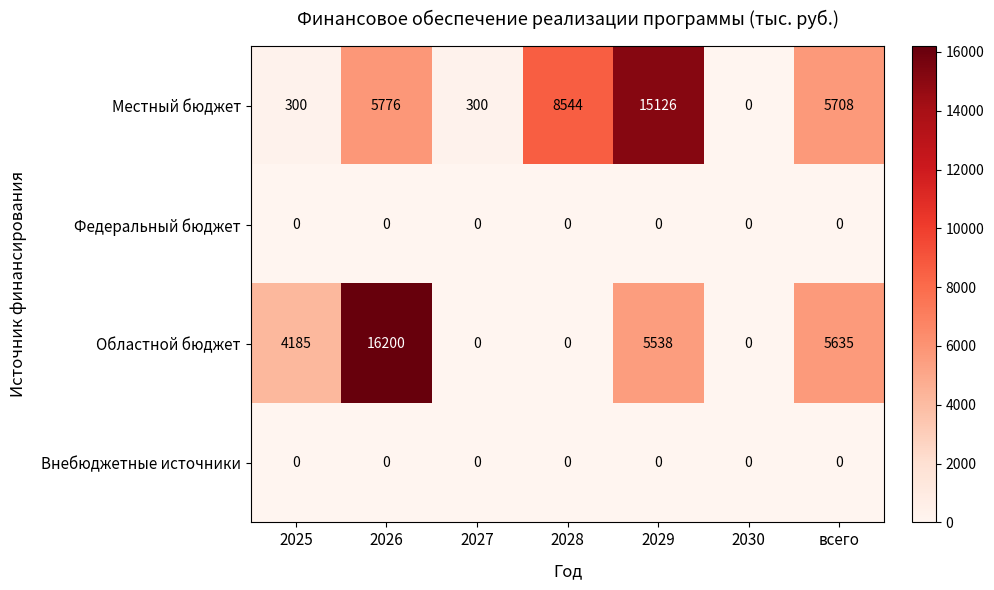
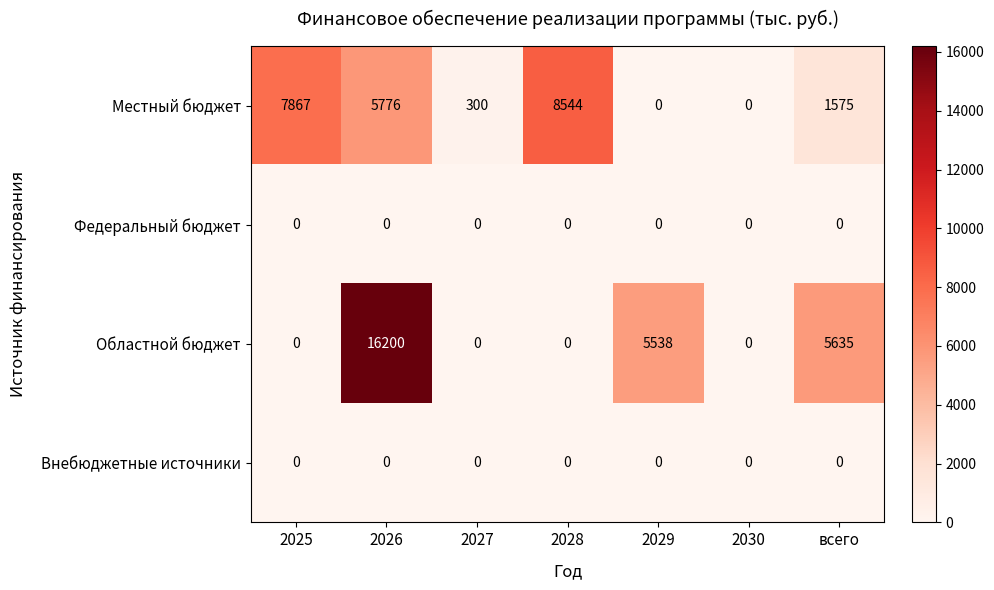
  {
    "Местный бюджет": {
-     "2025": 300,
+     "2025": 7867,
      "2026": 5776,
      "2027": 300,
      "2028": 8544,
-     "2029": 15126,
+     "2029": 0,
      "2030": 0,
-     "всего": 5708
+     "всего": 1575
    },
    "Федеральный бюджет": {
      "2025": 0,
      "2026": 0,
      "2027": 0,
      "2028": 0,
      "2029": 0,
      "2030": 0,
      "всего": 0
    },
    "Областной бюджет": {
-     "2025": 4185,
+     "2025": 0,
      "2026": 16200,
      "2027": 0,
      "2028": 0,
      "2029": 5538,
      "2030": 0,
      "всего": 5635
    },
    "Внебюджетные источники": {
      "2025": 0,
      "2026": 0,
      "2027": 0,
      "2028": 0,
      "2029": 0,
      "2030": 0,
      "всего": 0
    }
  }
